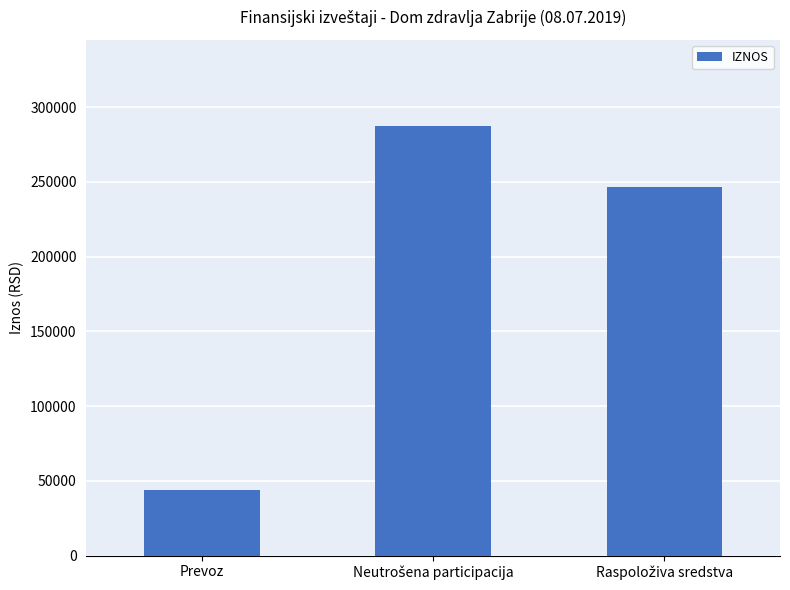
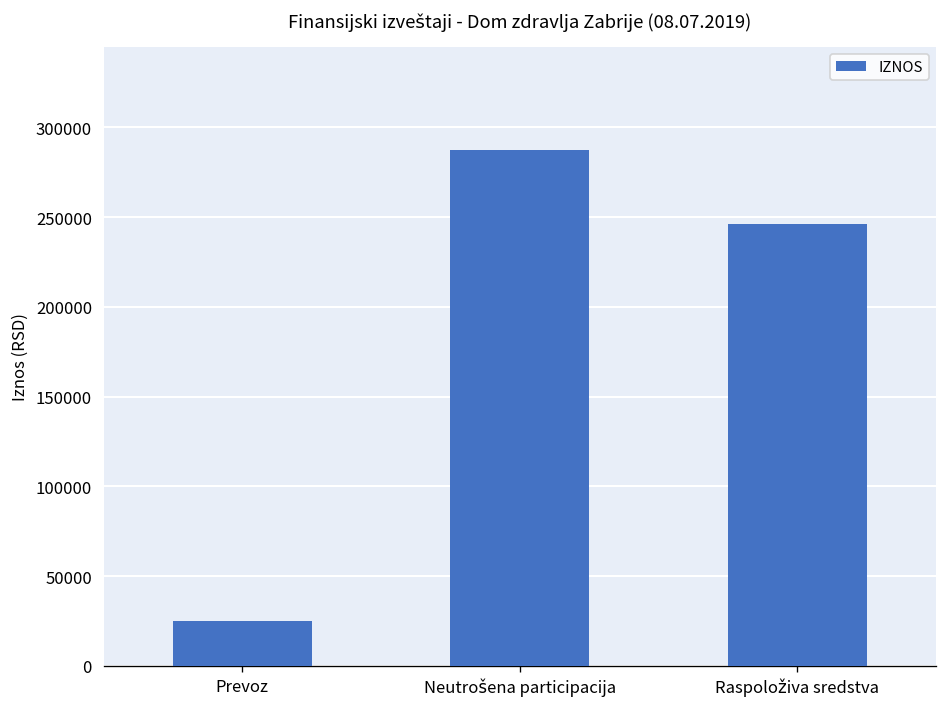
  {
-   "Prevoz": 44000,
+   "Prevoz": 25000,
    "Neutrošena participacija": 287000,
    "Raspoloživa sredstva": 246000
  }
